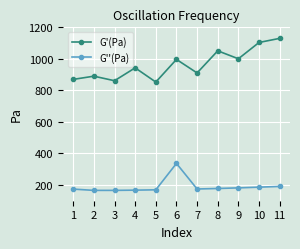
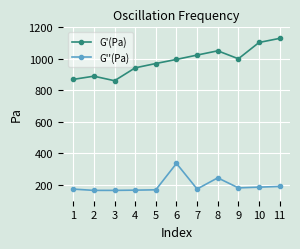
  {
    "G'(Pa)": {
      "1": 870,
      "2": 890,
      "3": 860,
      "4": 940,
-     "5": 850,
+     "5": 970,
      "6": 1000,
-     "7": 910,
+     "7": 1020,
      "8": 1050,
      "9": 1000,
      "10": 1100,
      "11": 1130
    },
    "G''(Pa)": {
      "1": 170,
      "2": 170,
      "3": 170,
      "4": 170,
      "5": 170,
      "6": 340,
      "7": 170,
-     "8": 180,
+     "8": 250,
      "9": 180,
      "10": 190,
      "11": 190
    }
  }
